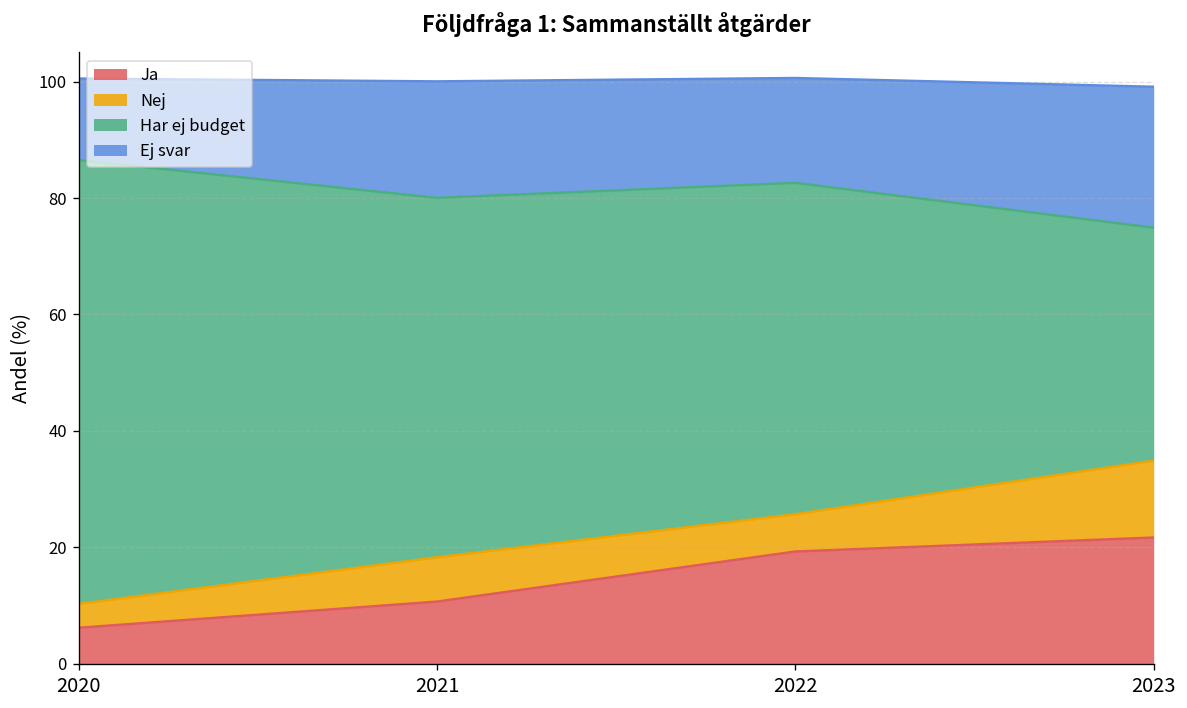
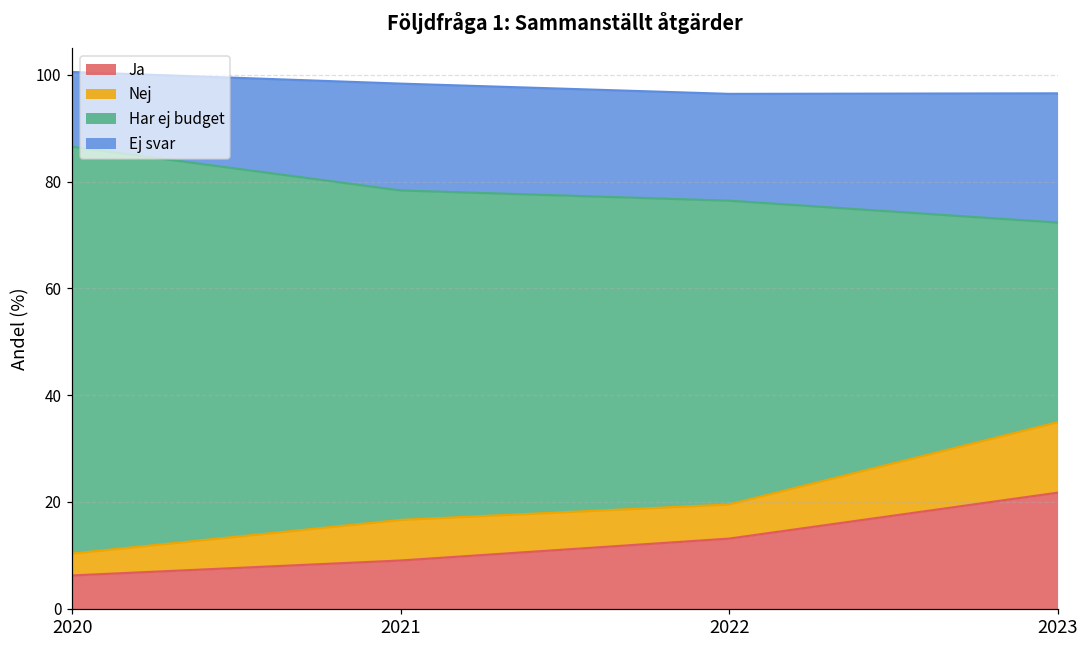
  {
    "Ja": {
      "2020": 6,
-     "2021": 11,
-     "2022": 19,
+     "2021": 9,
+     "2022": 13,
      "2023": 22
    },
    "Nej": {
      "2020": 4,
      "2021": 8,
      "2022": 6,
      "2023": 13
    },
    "Har ej budget": {
      "2020": 76,
      "2021": 62,
      "2022": 57,
-     "2023": 40
+     "2023": 37
    },
    "Ej svar": {
      "2020": 14,
      "2021": 20,
-     "2022": 18,
+     "2022": 20,
      "2023": 24
    }
  }
